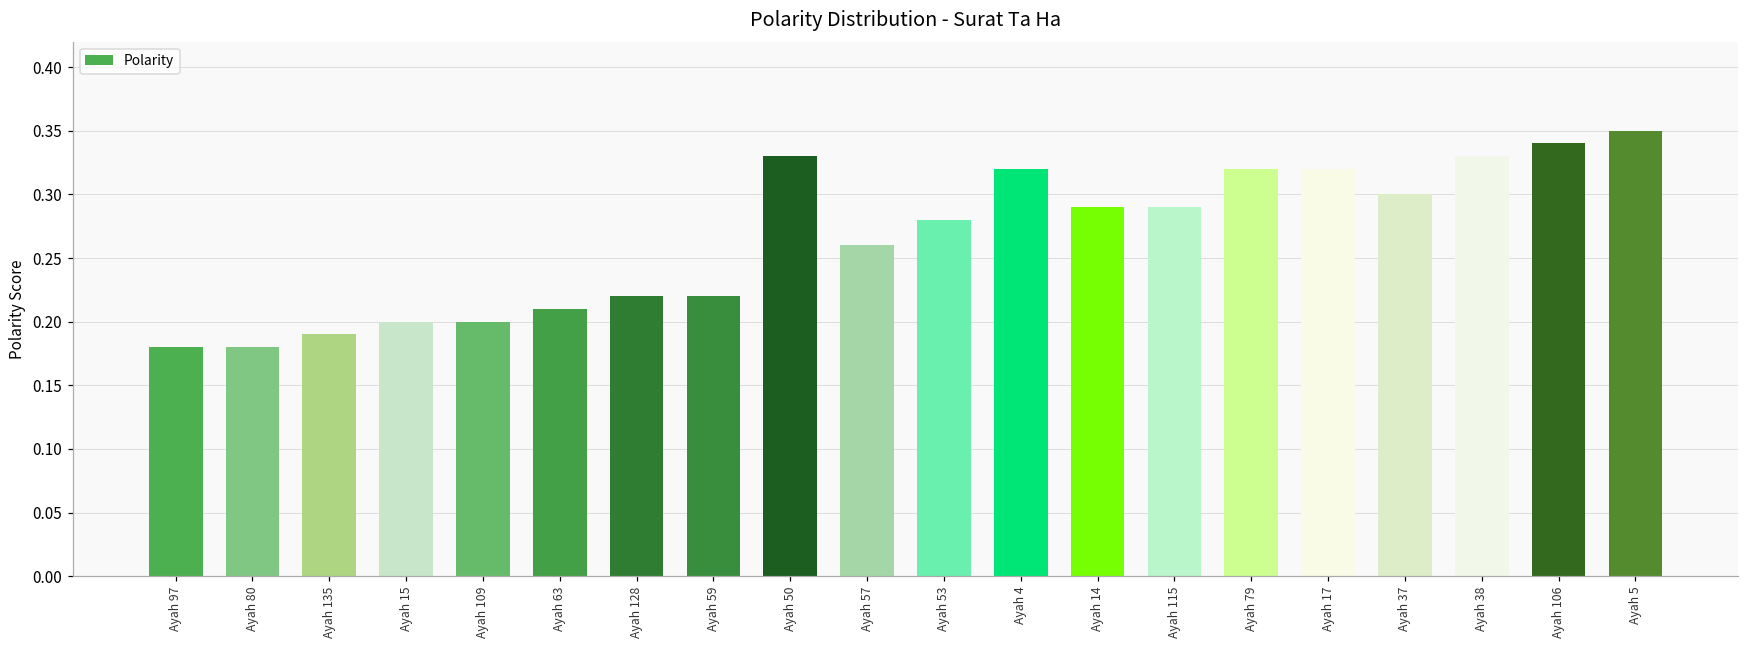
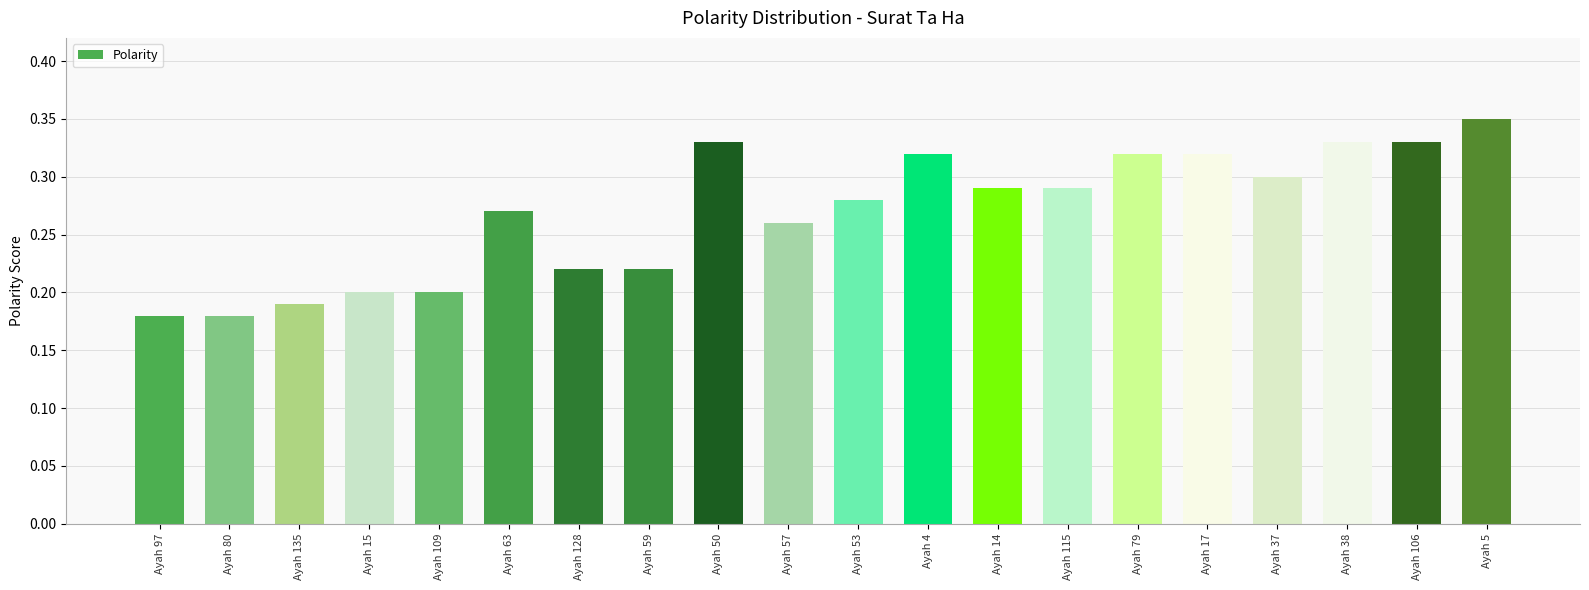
  {
    "Ayah 97": 0.18,
    "Ayah 80": 0.18,
    "Ayah 135": 0.19,
    "Ayah 15": 0.20,
    "Ayah 109": 0.20,
-   "Ayah 63": 0.21,
+   "Ayah 63": 0.27,
    "Ayah 128": 0.22,
    "Ayah 59": 0.22,
    "Ayah 50": 0.33,
    "Ayah 57": 0.26,
    "Ayah 53": 0.28,
    "Ayah 4": 0.32,
    "Ayah 14": 0.29,
    "Ayah 115": 0.29,
    "Ayah 79": 0.32,
    "Ayah 17": 0.32,
    "Ayah 37": 0.30,
    "Ayah 38": 0.33,
-   "Ayah 106": 0.34,
+   "Ayah 106": 0.33,
    "Ayah 5": 0.35
  }
